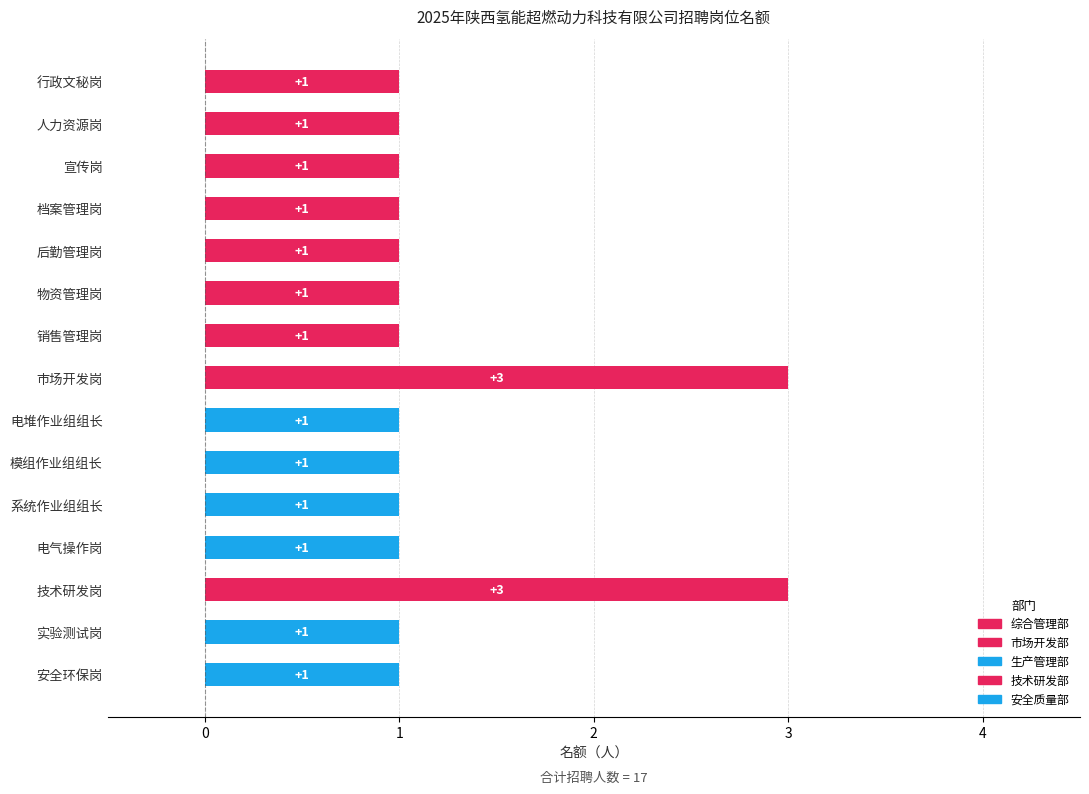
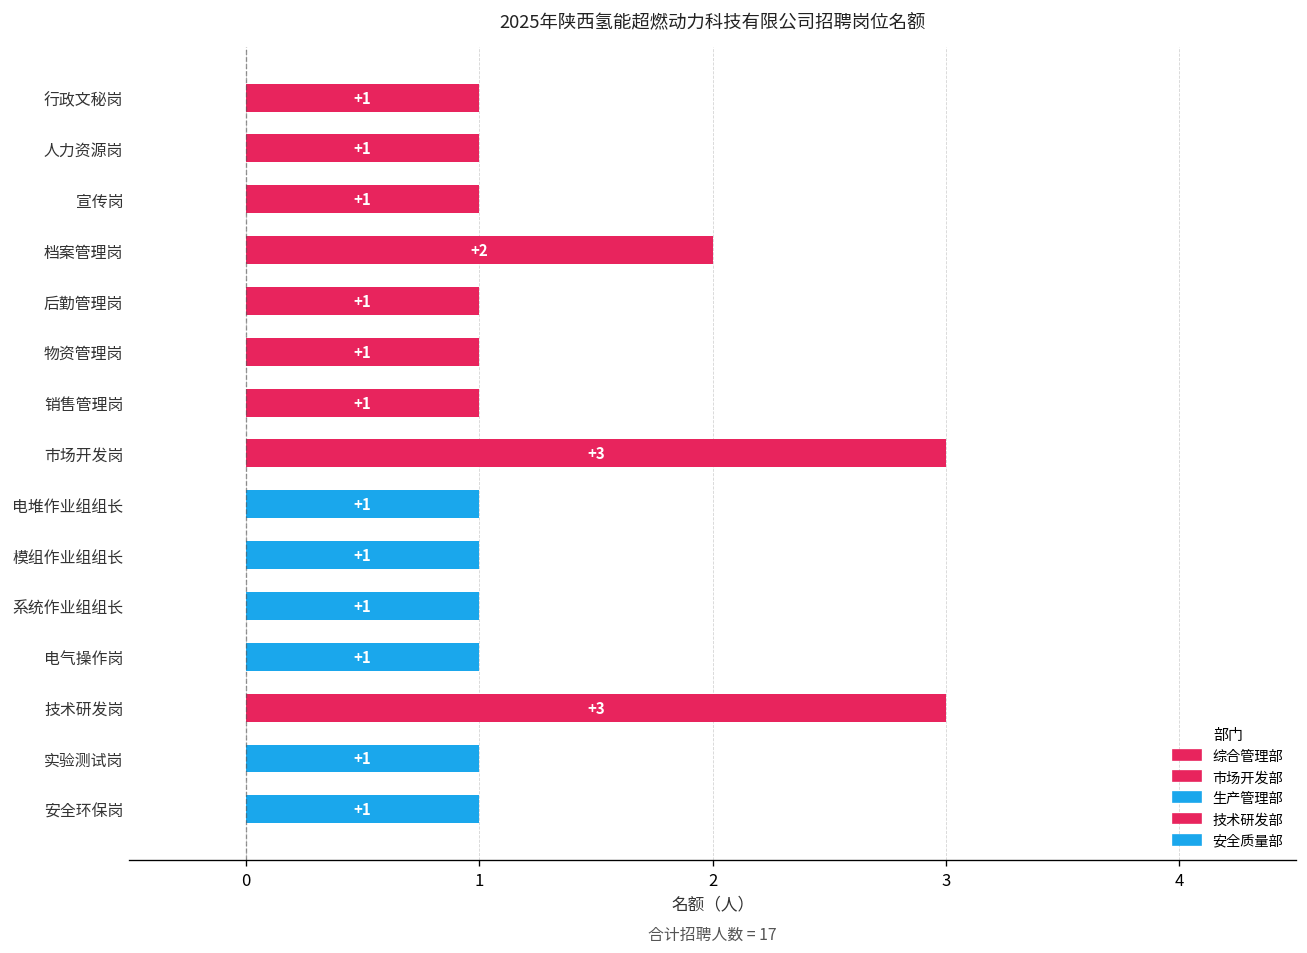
  {
    "行政文秘岗": "+1",
    "人力资源岗": "+1",
    "宣传岗": "+1",
-   "档案管理岗": "+1",
+   "档案管理岗": "+2",
    "后勤管理岗": "+1",
    "物资管理岗": "+1",
    "销售管理岗": "+1",
    "市场开发岗": "+3",
    "电堆作业组组长": "+1",
    "模组作业组组长": "+1",
    "系统作业组组长": "+1",
    "电气操作岗": "+1",
    "技术研发岗": "+3",
    "实验测试岗": "+1",
    "安全环保岗": "+1"
  }
